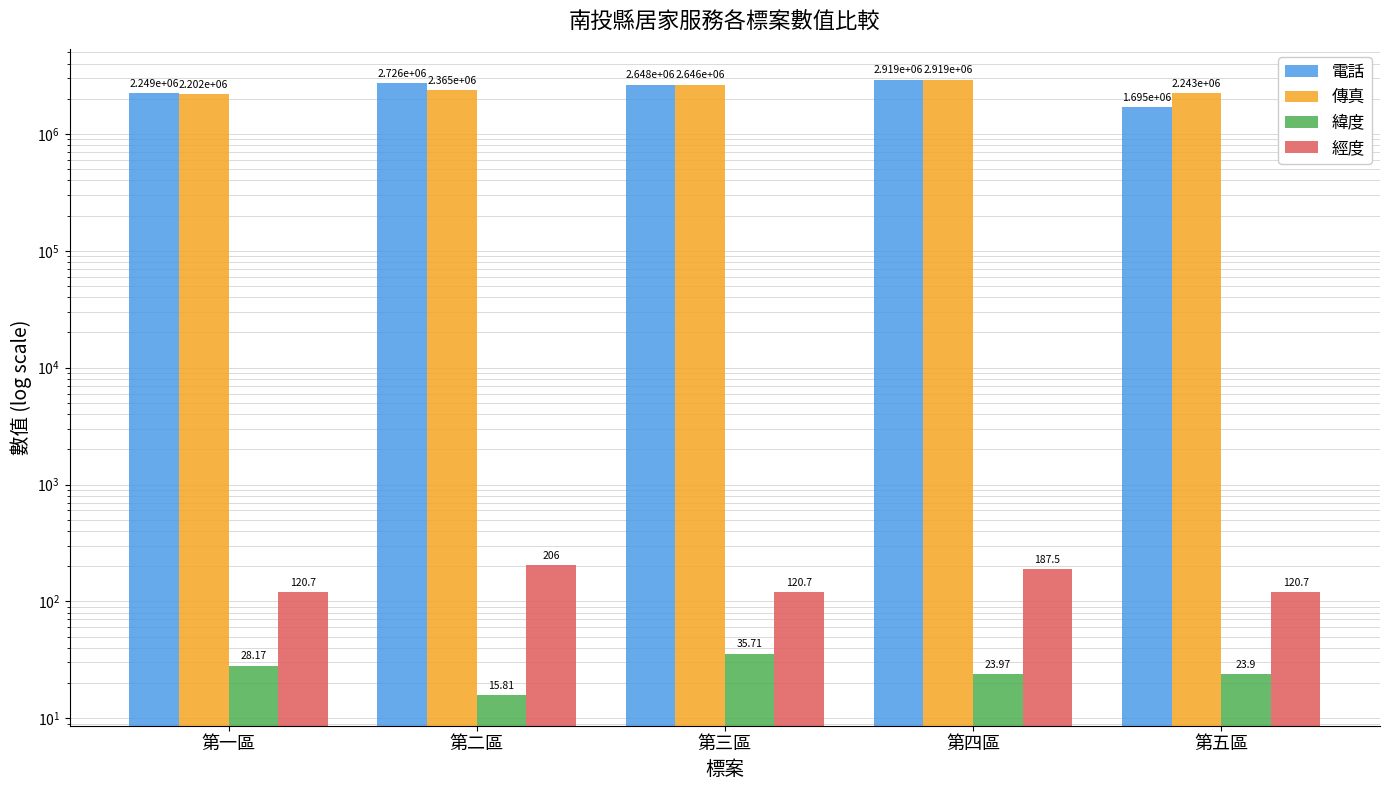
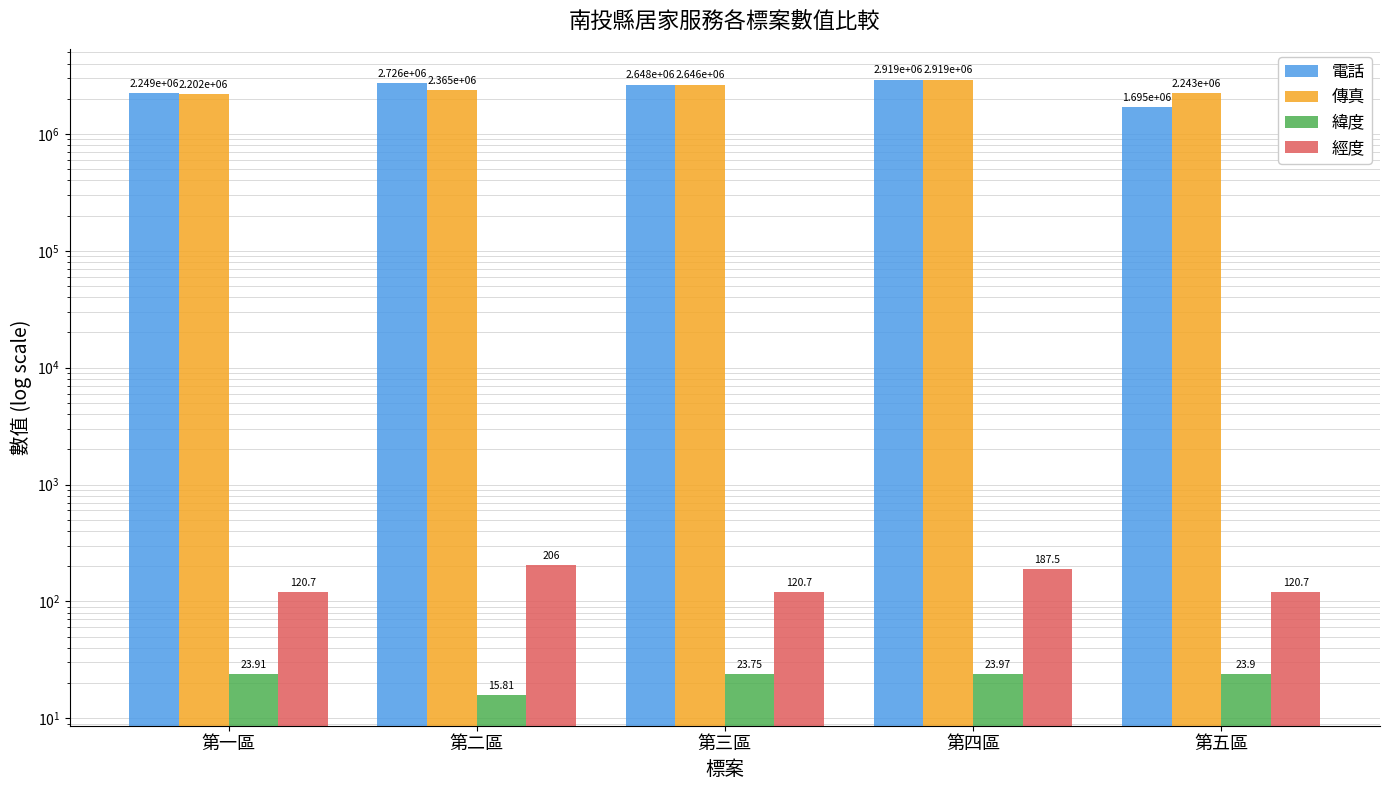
  {
    "緯度": {
-     "第一區": 28.17,
+     "第一區": 23.91,
      "第二區": 15.81,
-     "第三區": 35.71,
+     "第三區": 23.75,
      "第四區": 23.97,
      "第五區": 23.9
    },
    "經度": {
      "第一區": 120.7,
      "第二區": 206,
      "第三區": 120.7,
      "第四區": 187.5,
      "第五區": 120.7
    }
  }
